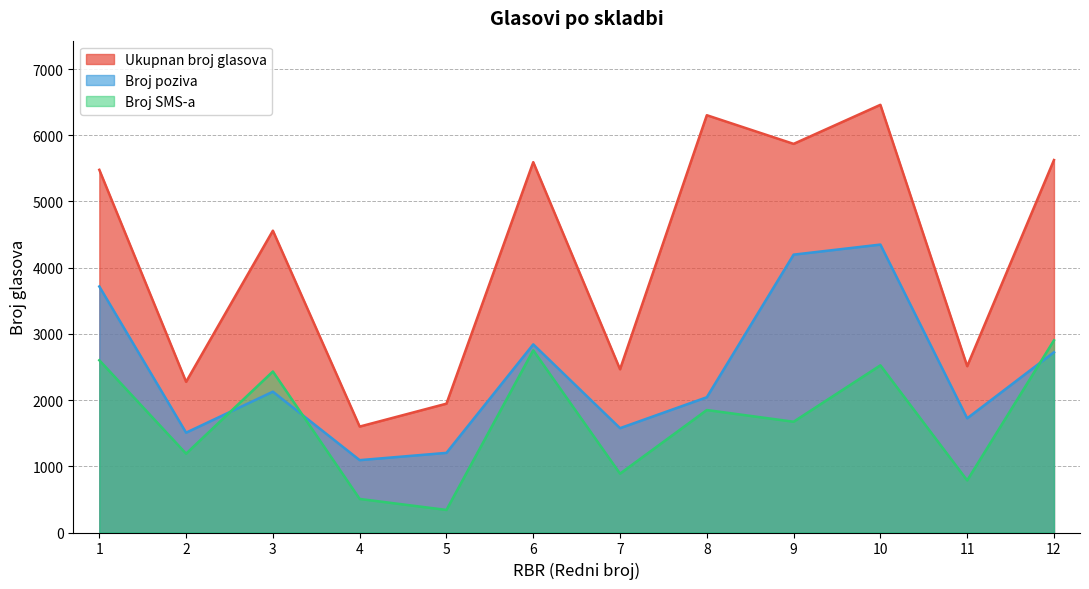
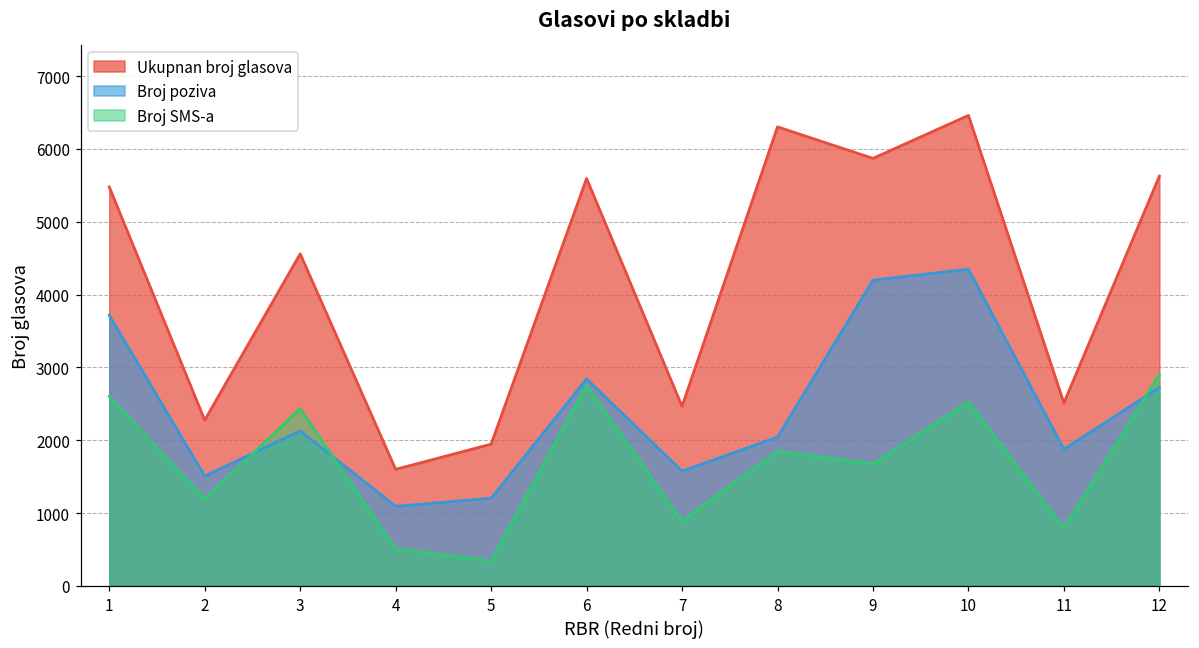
  {
    "Ukupnan broj glasova": {
      "1": 5500,
      "2": 2300,
      "3": 4600,
      "4": 1600,
      "5": 1900,
      "6": 5600,
      "7": 2500,
      "8": 6300,
      "9": 5900,
      "10": 6500,
      "11": 2500,
      "12": 5600
    },
    "Broj poziva": {
      "1": 3700,
      "2": 1500,
      "3": 2100,
      "4": 1100,
      "5": 1200,
      "6": 2800,
      "7": 1600,
      "8": 2000,
      "9": 4200,
      "10": 4300,
-     "11": 1700,
+     "11": 1900,
      "12": 2700
    },
    "Broj SMS-a": {
      "1": 2600,
      "2": 1200,
      "3": 2400,
      "4": 500,
      "5": 300,
      "6": 2800,
      "7": 900,
      "8": 1900,
      "9": 1700,
      "10": 2500,
      "11": 800,
      "12": 2900
    }
  }
